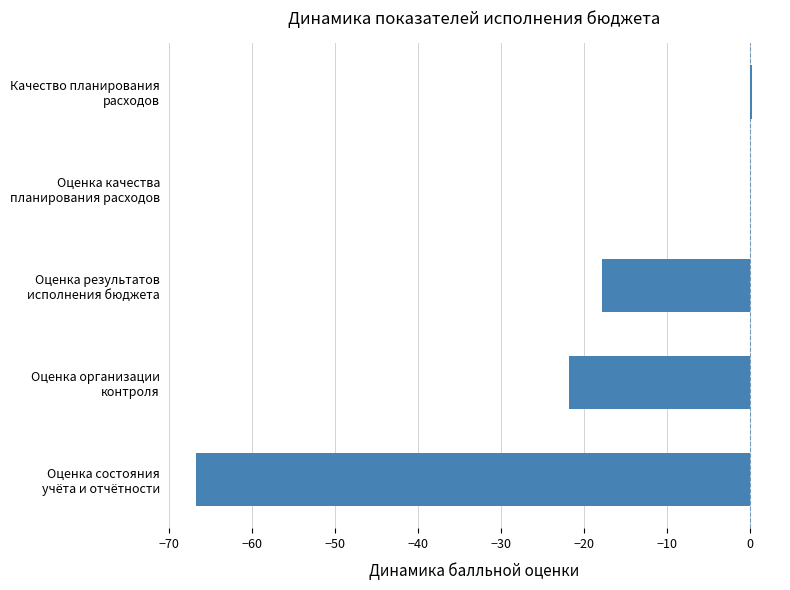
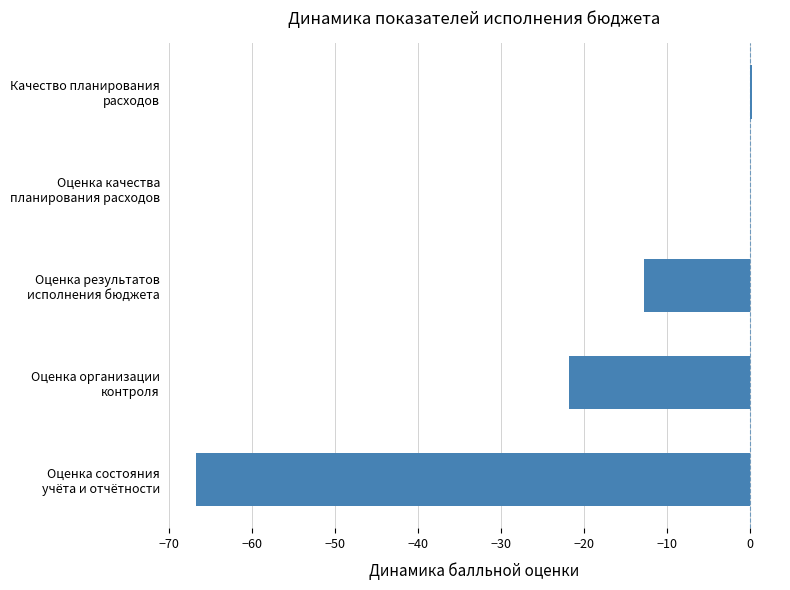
  {
-   "Оценка результатов исполнения бюджета": -18,
+   "Оценка результатов исполнения бюджета": -13,
    "Оценка организации контроля": -22,
    "Оценка состояния учёта и отчётности": -67
  }
